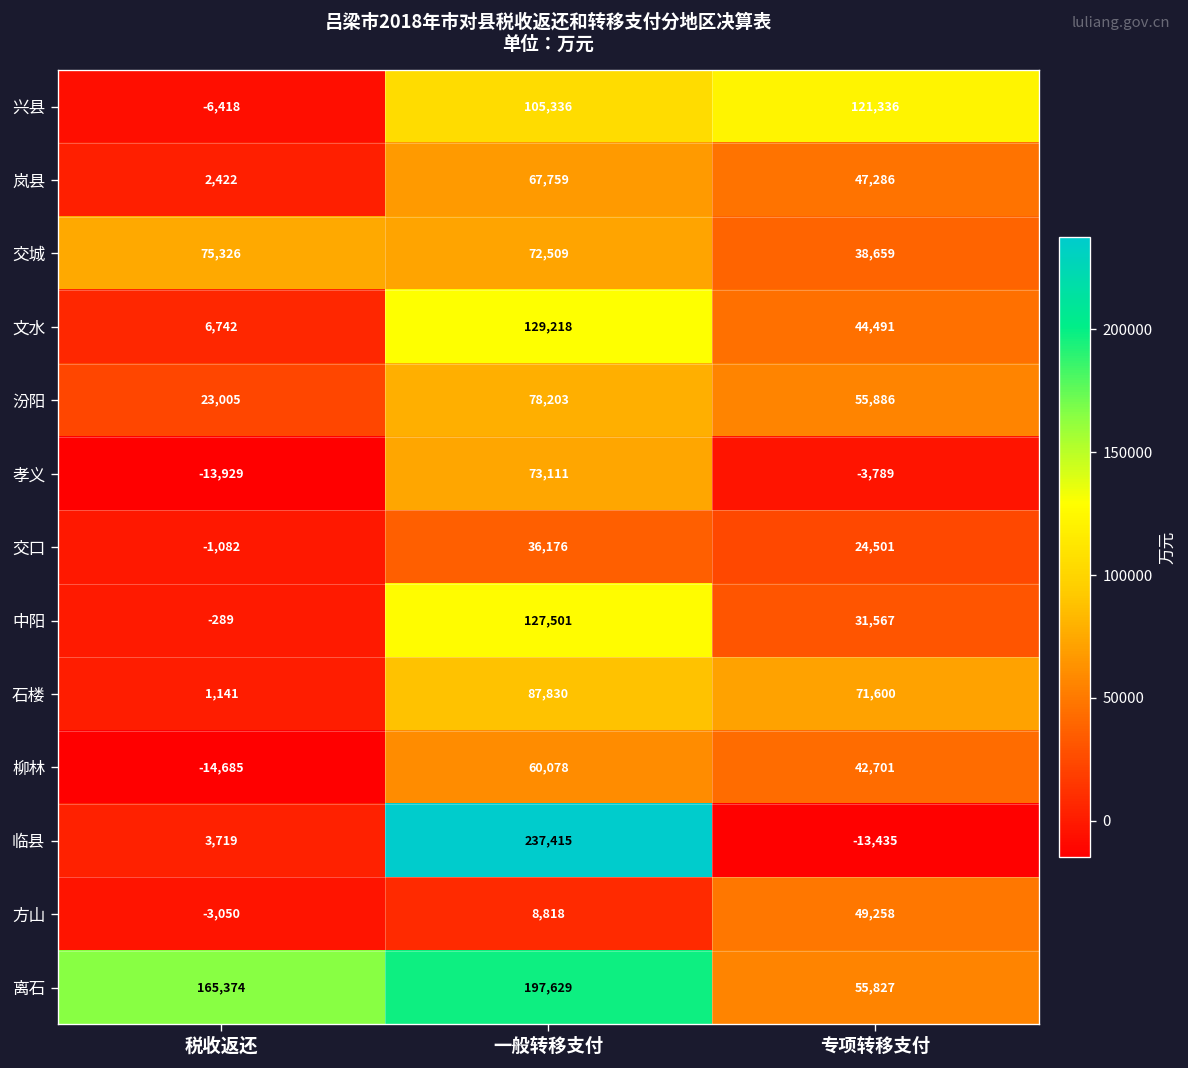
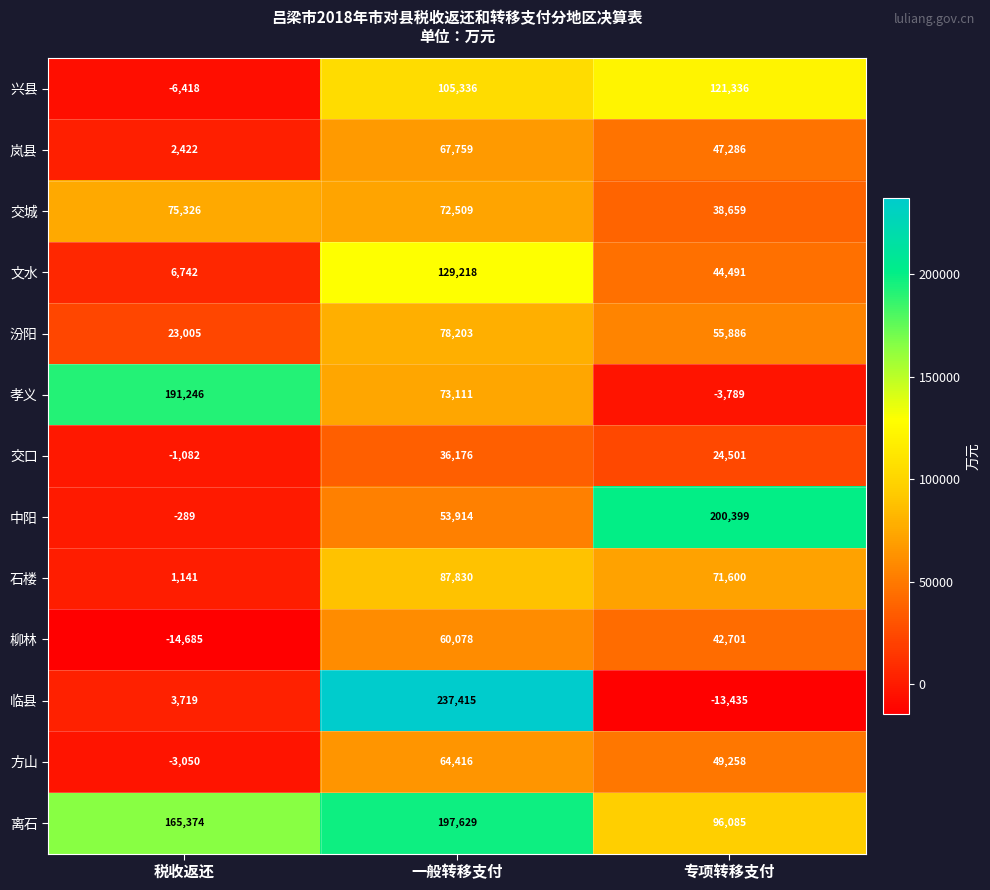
  {
    "兴县": {
      "税收返还": "-6,418",
      "一般转移支付": "105,336",
      "专项转移支付": "121,336"
    },
    "岚县": {
      "税收返还": "2,422",
      "一般转移支付": "67,759",
      "专项转移支付": "47,286"
    },
    "交城": {
      "税收返还": "75,326",
      "一般转移支付": "72,509",
      "专项转移支付": "38,659"
    },
    "文水": {
      "税收返还": "6,742",
      "一般转移支付": "129,218",
      "专项转移支付": "44,491"
    },
    "汾阳": {
      "税收返还": "23,005",
      "一般转移支付": "78,203",
      "专项转移支付": "55,886"
    },
    "孝义": {
-     "税收返还": "-13,929",
+     "税收返还": "191,246",
      "一般转移支付": "73,111",
      "专项转移支付": "-3,789"
    },
    "交口": {
      "税收返还": "-1,082",
      "一般转移支付": "36,176",
      "专项转移支付": "24,501"
    },
    "中阳": {
      "税收返还": "-289",
-     "一般转移支付": "127,501",
-     "专项转移支付": "31,567"
+     "一般转移支付": "53,914",
+     "专项转移支付": "200,399"
    },
    "石楼": {
      "税收返还": "1,141",
      "一般转移支付": "87,830",
      "专项转移支付": "71,600"
    },
    "柳林": {
      "税收返还": "-14,685",
      "一般转移支付": "60,078",
      "专项转移支付": "42,701"
    },
    "临县": {
      "税收返还": "3,719",
      "一般转移支付": "237,415",
      "专项转移支付": "-13,435"
    },
    "方山": {
      "税收返还": "-3,050",
-     "一般转移支付": "8,818",
+     "一般转移支付": "64,416",
      "专项转移支付": "49,258"
    },
    "离石": {
      "税收返还": "165,374",
      "一般转移支付": "197,629",
-     "专项转移支付": "55,827"
+     "专项转移支付": "96,085"
    }
  }
